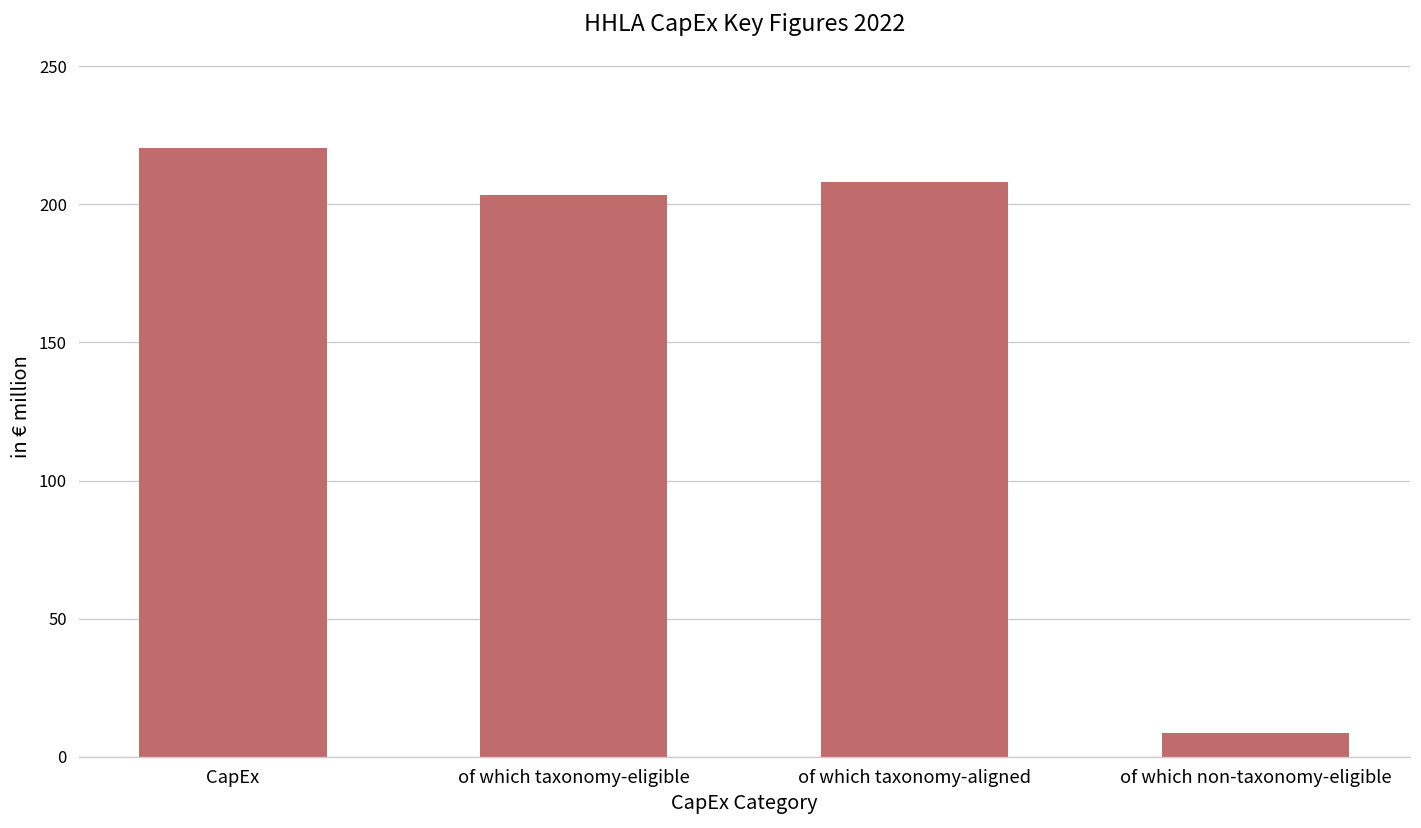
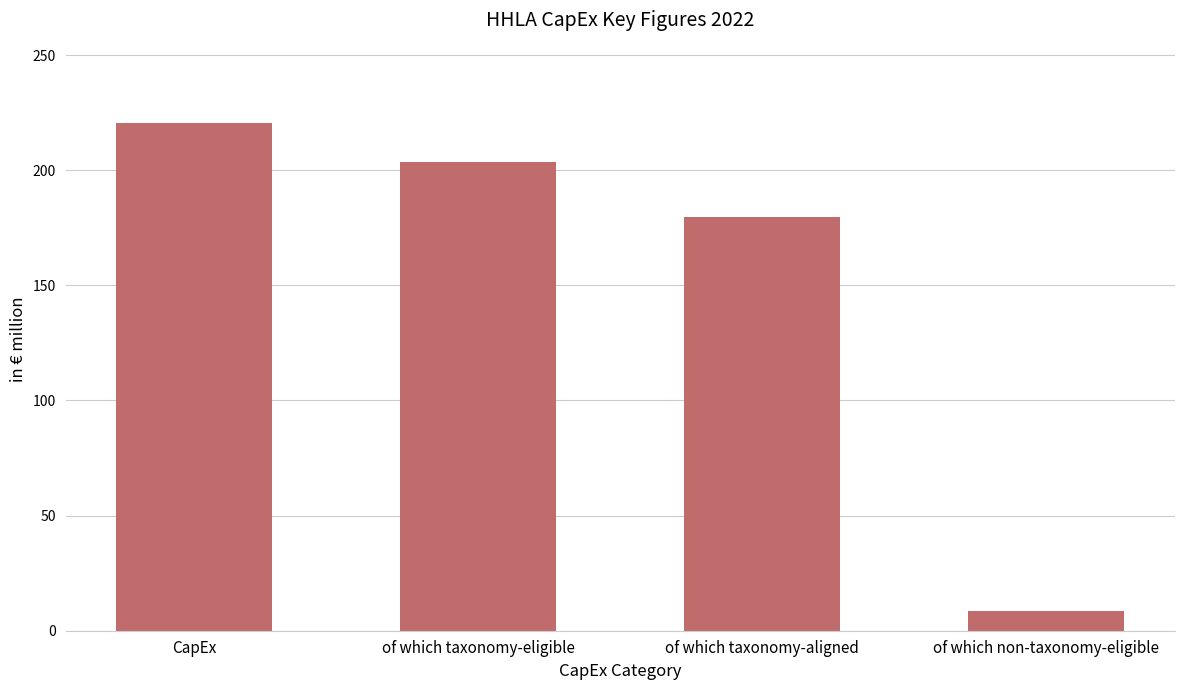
  {
    "CapEx": 221,
    "of which taxonomy-eligible": 203,
-   "of which taxonomy-aligned": 208,
+   "of which taxonomy-aligned": 180,
    "of which non-taxonomy-eligible": 9
  }
